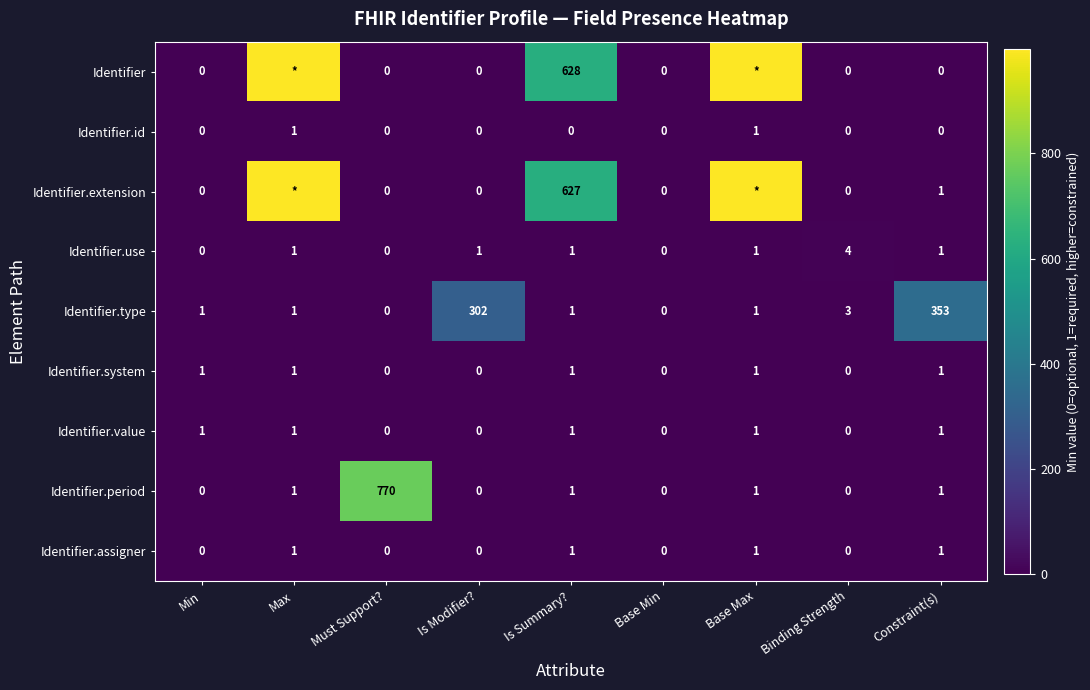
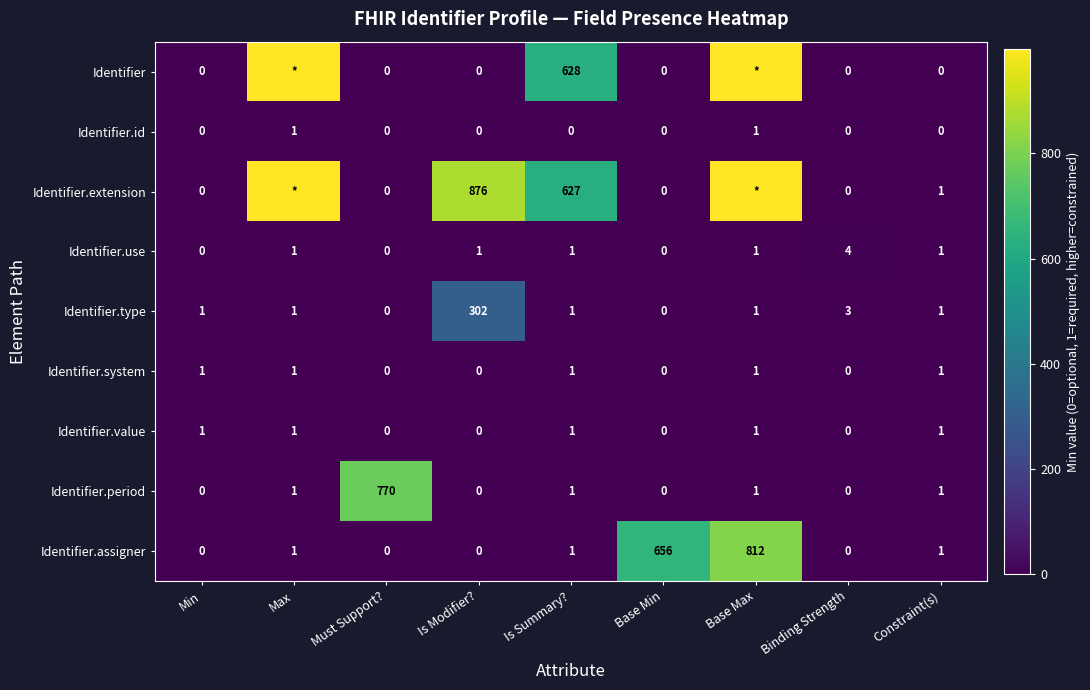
  {
    "Identifier": {
      "Min": 0,
      "Must Support?": 0,
      "Is Modifier?": 0,
      "Is Summary?": 628,
      "Base Min": 0,
      "Binding Strength": 0,
      "Constraint(s)": 0
    },
    "Identifier.id": {
      "Min": 0,
      "Max": 1,
      "Must Support?": 0,
      "Is Modifier?": 0,
      "Is Summary?": 0,
      "Base Min": 0,
      "Base Max": 1,
      "Binding Strength": 0,
      "Constraint(s)": 0
    },
    "Identifier.extension": {
      "Min": 0,
      "Must Support?": 0,
-     "Is Modifier?": 0,
+     "Is Modifier?": 876,
      "Is Summary?": 627,
      "Base Min": 0,
      "Binding Strength": 0,
      "Constraint(s)": 1
    },
    "Identifier.use": {
      "Min": 0,
      "Max": 1,
      "Must Support?": 0,
      "Is Modifier?": 1,
      "Is Summary?": 1,
      "Base Min": 0,
      "Base Max": 1,
      "Binding Strength": 4,
      "Constraint(s)": 1
    },
    "Identifier.type": {
      "Min": 1,
      "Max": 1,
      "Must Support?": 0,
      "Is Modifier?": 302,
      "Is Summary?": 1,
      "Base Min": 0,
      "Base Max": 1,
      "Binding Strength": 3,
-     "Constraint(s)": 353
+     "Constraint(s)": 1
    },
    "Identifier.system": {
      "Min": 1,
      "Max": 1,
      "Must Support?": 0,
      "Is Modifier?": 0,
      "Is Summary?": 1,
      "Base Min": 0,
      "Base Max": 1,
      "Binding Strength": 0,
      "Constraint(s)": 1
    },
    "Identifier.value": {
      "Min": 1,
      "Max": 1,
      "Must Support?": 0,
      "Is Modifier?": 0,
      "Is Summary?": 1,
      "Base Min": 0,
      "Base Max": 1,
      "Binding Strength": 0,
      "Constraint(s)": 1
    },
    "Identifier.period": {
      "Min": 0,
      "Max": 1,
      "Must Support?": 770,
      "Is Modifier?": 0,
      "Is Summary?": 1,
      "Base Min": 0,
      "Base Max": 1,
      "Binding Strength": 0,
      "Constraint(s)": 1
    },
    "Identifier.assigner": {
      "Min": 0,
      "Max": 1,
      "Must Support?": 0,
      "Is Modifier?": 0,
      "Is Summary?": 1,
-     "Base Min": 0,
-     "Base Max": 1,
+     "Base Min": 656,
+     "Base Max": 812,
      "Binding Strength": 0,
      "Constraint(s)": 1
    }
  }
